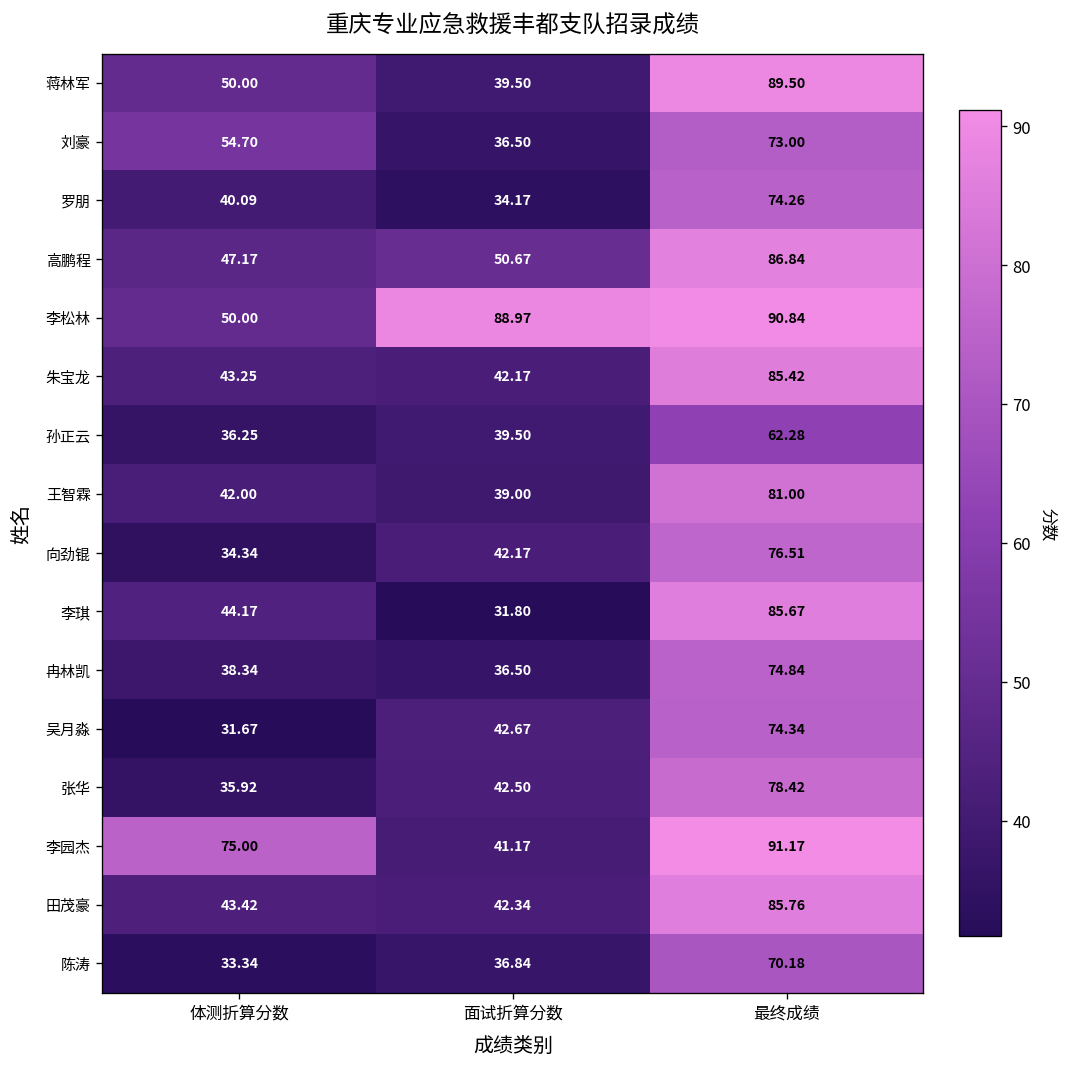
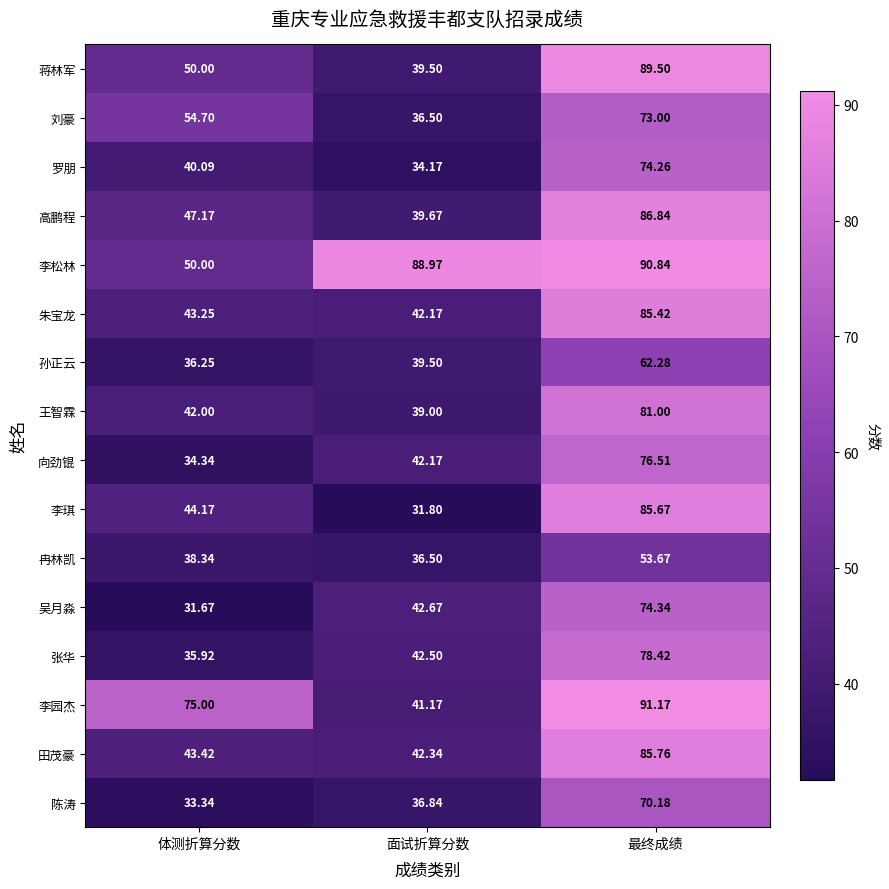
  {
    "蒋林军": {
      "体测折算分数": 50.00,
      "面试折算分数": 39.50,
      "最终成绩": 89.50
    },
    "刘豪": {
      "体测折算分数": 54.70,
      "面试折算分数": 36.50,
      "最终成绩": 73.00
    },
    "罗朋": {
      "体测折算分数": 40.09,
      "面试折算分数": 34.17,
      "最终成绩": 74.26
    },
    "高鹏程": {
      "体测折算分数": 47.17,
-     "面试折算分数": 50.67,
+     "面试折算分数": 39.67,
      "最终成绩": 86.84
    },
    "李松林": {
      "体测折算分数": 50.00,
      "面试折算分数": 88.97,
      "最终成绩": 90.84
    },
    "朱宝龙": {
      "体测折算分数": 43.25,
      "面试折算分数": 42.17,
      "最终成绩": 85.42
    },
    "孙正云": {
      "体测折算分数": 36.25,
      "面试折算分数": 39.50,
      "最终成绩": 62.28
    },
    "王智霖": {
      "体测折算分数": 42.00,
      "面试折算分数": 39.00,
      "最终成绩": 81.00
    },
    "向劲锟": {
      "体测折算分数": 34.34,
      "面试折算分数": 42.17,
      "最终成绩": 76.51
    },
    "李琪": {
      "体测折算分数": 44.17,
      "面试折算分数": 31.80,
      "最终成绩": 85.67
    },
    "冉林凯": {
      "体测折算分数": 38.34,
      "面试折算分数": 36.50,
-     "最终成绩": 74.84
+     "最终成绩": 53.67
    },
    "吴月淼": {
      "体测折算分数": 31.67,
      "面试折算分数": 42.67,
      "最终成绩": 74.34
    },
    "张华": {
      "体测折算分数": 35.92,
      "面试折算分数": 42.50,
      "最终成绩": 78.42
    },
    "李园杰": {
      "体测折算分数": 75.00,
      "面试折算分数": 41.17,
      "最终成绩": 91.17
    },
    "田茂豪": {
      "体测折算分数": 43.42,
      "面试折算分数": 42.34,
      "最终成绩": 85.76
    },
    "陈涛": {
      "体测折算分数": 33.34,
      "面试折算分数": 36.84,
      "最终成绩": 70.18
    }
  }
